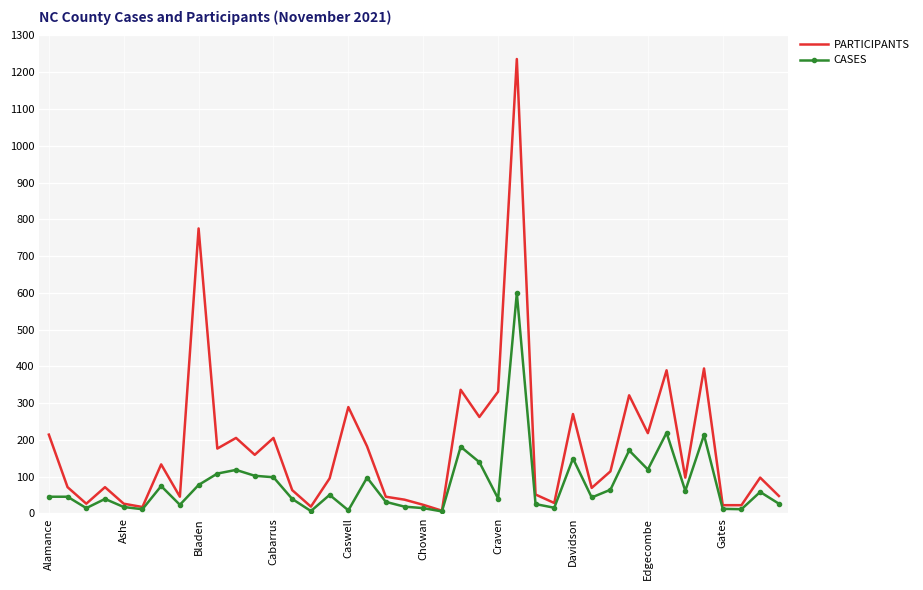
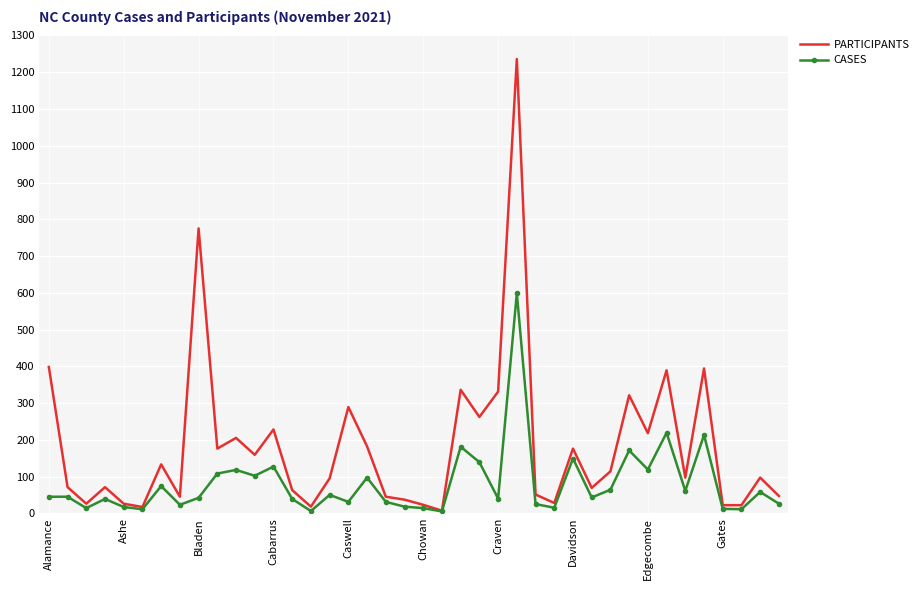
  {
    "PARTICIPANTS": {
-     "Alamance": 210,
+     "Alamance": 400,
      "Ashe": 30,
      "Bladen": 780,
-     "Cabarrus": 210,
+     "Cabarrus": 230,
      "Caswell": 290,
      "Chowan": 20,
      "Craven": 330,
-     "Davidson": 270,
+     "Davidson": 180,
      "Edgecombe": 220,
      "Gates": 20
    },
    "CASES": {
      "Alamance": 50,
      "Ashe": 20,
-     "Bladen": 80,
-     "Cabarrus": 100,
-     "Caswell": 10,
+     "Bladen": 40,
+     "Cabarrus": 130,
+     "Caswell": 30,
      "Chowan": 10,
      "Craven": 40,
      "Davidson": 150,
      "Edgecombe": 120,
      "Gates": 10
    }
  }
